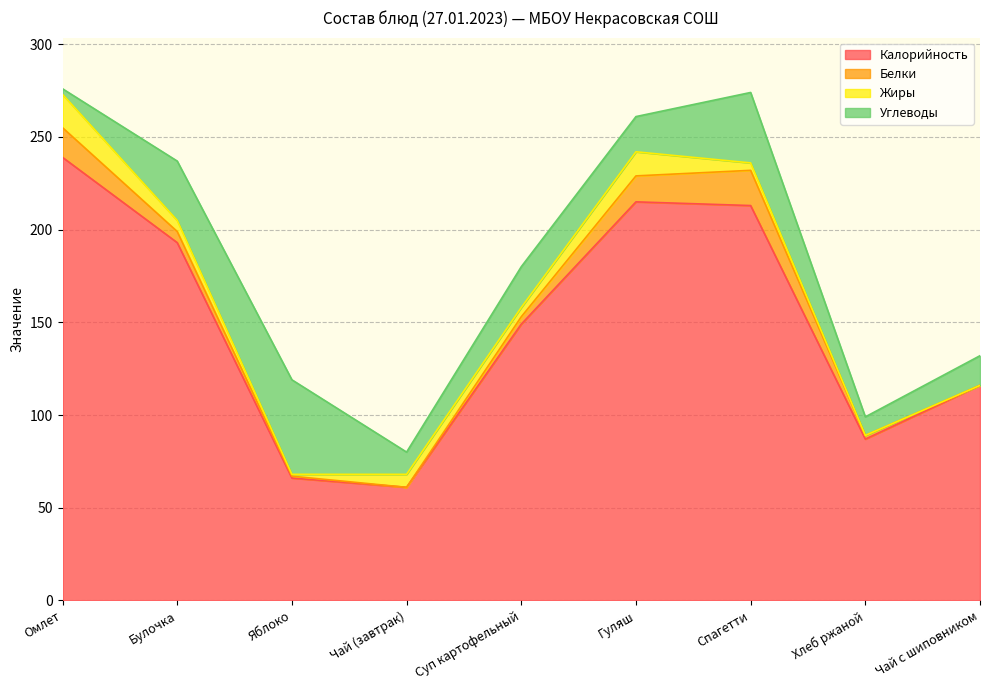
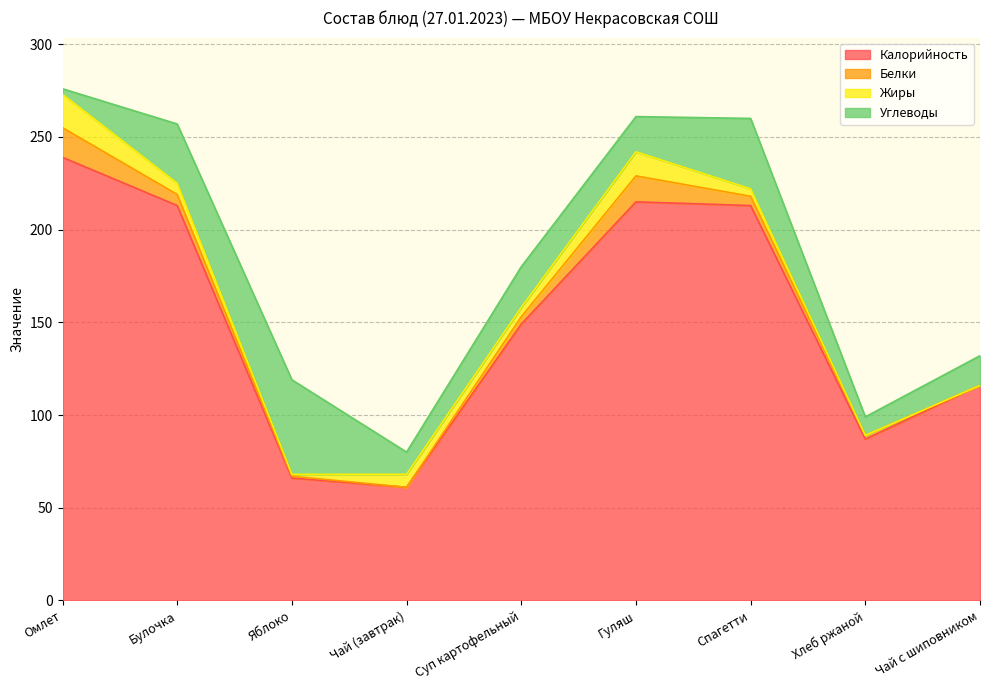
  {
    "Калорийность": {
      "Омлет": 239,
-     "Булочка": 193,
+     "Булочка": 213,
      "Суп картофельный": 149,
      "Гуляш": 215,
      "Спагетти": 213,
      "Хлеб ржаной": 87
    },
    "Белки": {
      "Омлет": 16,
      "Булочка": 6,
      "Суп картофельный": 4,
      "Гуляш": 14,
-     "Спагетти": 19
+     "Спагетти": 5
    },
    "Жиры": {
      "Омлет": 18,
      "Булочка": 6,
      "Чай (завтрак)": 7,
      "Суп картофельный": 5,
      "Гуляш": 13,
      "Спагетти": 4
    },
    "Углеводы": {
      "Омлет": 3,
      "Булочка": 32,
      "Яблоко": 51,
      "Чай (завтрак)": 12,
      "Суп картофельный": 22,
      "Гуляш": 19,
      "Спагетти": 38,
      "Хлеб ржаной": 10,
      "Чай с шиповником": 16
    }
  }
